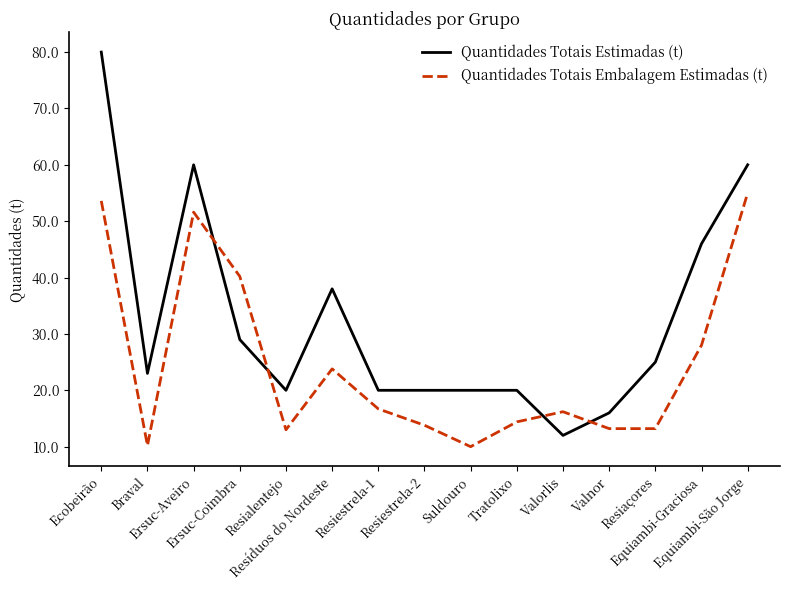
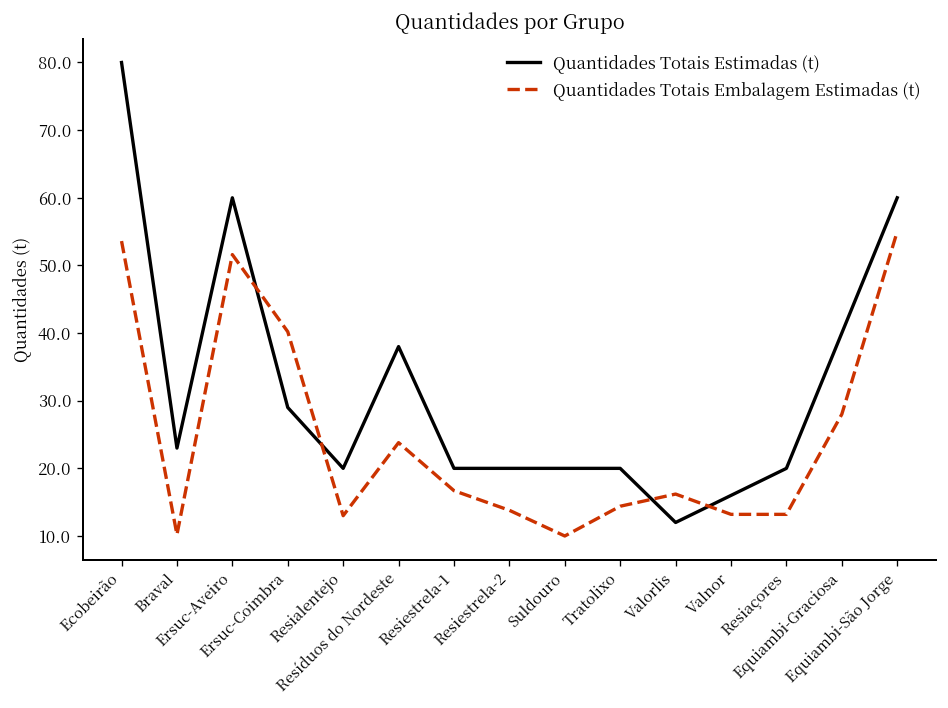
  {
    "Quantidades Totais Estimadas (t)": {
      "Ecobeirão": 80,
      "Braval": 23,
      "Ersuc-Aveiro": 60,
      "Ersuc-Coimbra": 29,
      "Resialentejo": 20,
      "Resíduos do Nordeste": 38,
      "Resiestrela-1": 20,
      "Resiestrela-2": 20,
      "Suldouro": 20,
      "Tratolixo": 20,
      "Valorlis": 12,
      "Valnor": 16,
-     "Resiaçores": 25,
-     "Equiambi-Graciosa": 46,
+     "Resiaçores": 20,
+     "Equiambi-Graciosa": 40,
      "Equiambi-São Jorge": 60
    },
    "Quantidades Totais Embalagem Estimadas (t)": {
      "Ecobeirão": 54,
      "Braval": 10,
      "Ersuc-Aveiro": 52,
      "Ersuc-Coimbra": 40,
      "Resialentejo": 13,
      "Resíduos do Nordeste": 24,
      "Resiestrela-1": 17,
      "Resiestrela-2": 14,
      "Suldouro": 10,
      "Tratolixo": 14,
      "Valorlis": 16,
      "Valnor": 13,
      "Resiaçores": 13,
      "Equiambi-Graciosa": 28,
      "Equiambi-São Jorge": 55
    }
  }
